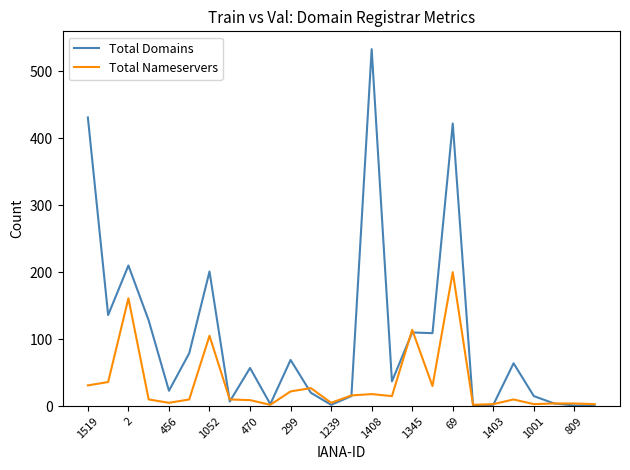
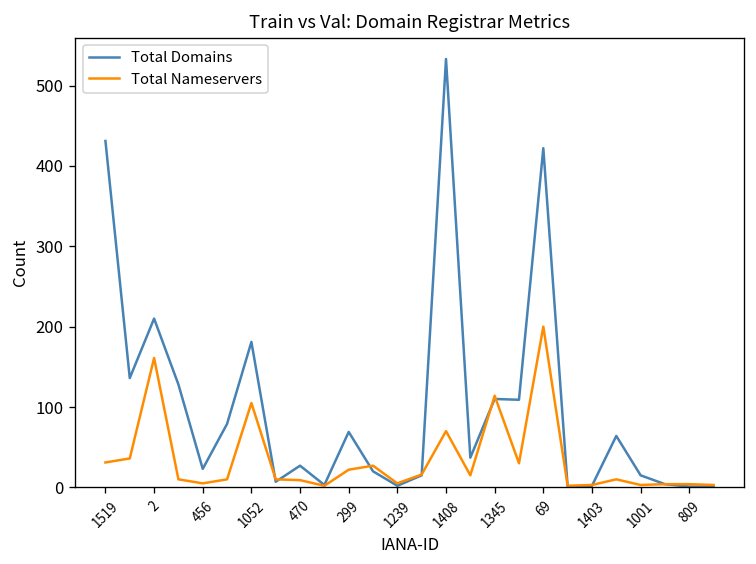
  {
    "Total Domains": {
      "1519": 430,
      "2": 210,
      "456": 20,
-     "1052": 200,
-     "470": 60,
+     "1052": 180,
+     "470": 30,
      "299": 70,
      "1408": 530,
      "1345": 110,
      "69": 420,
      "1001": 20
    },
    "Total Nameservers": {
      "1519": 30,
      "2": 160,
      "456": 10,
      "1052": 110,
      "470": 10,
      "299": 20,
-     "1408": 20,
+     "1408": 70,
      "1345": 110,
      "69": 200,
      "1001": 0
    }
  }
